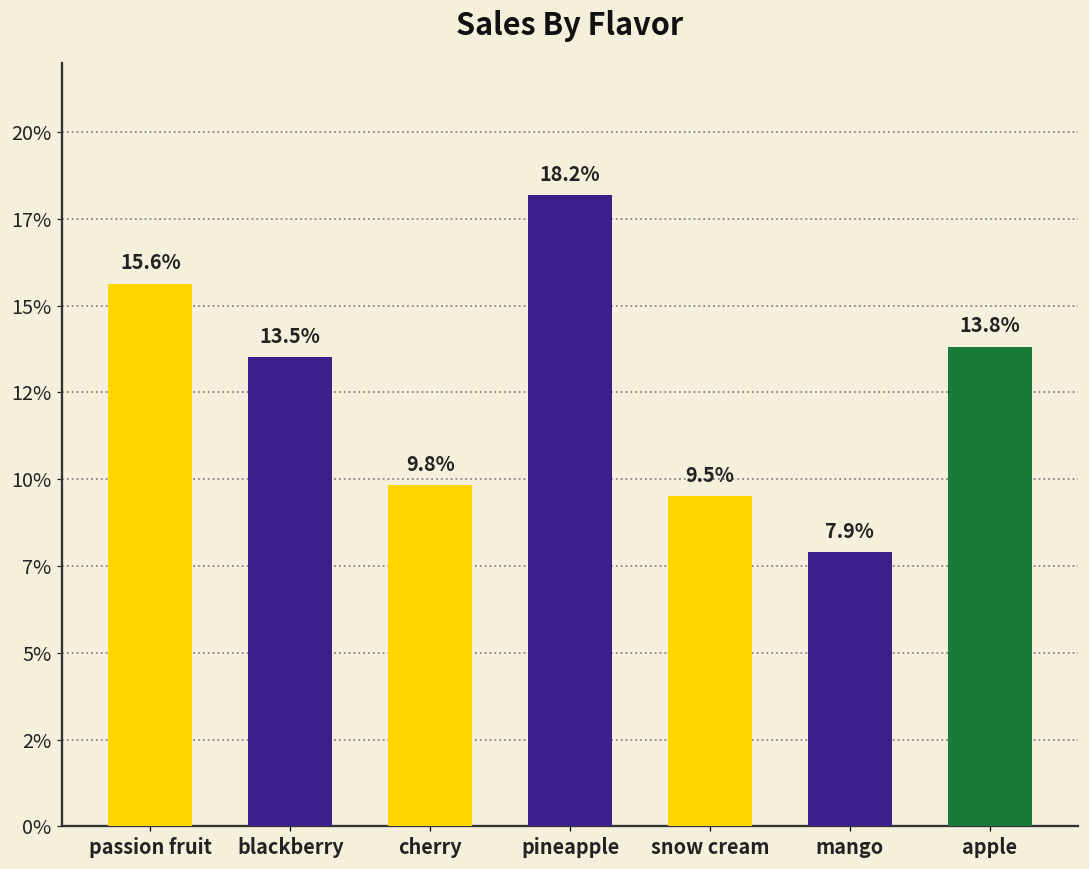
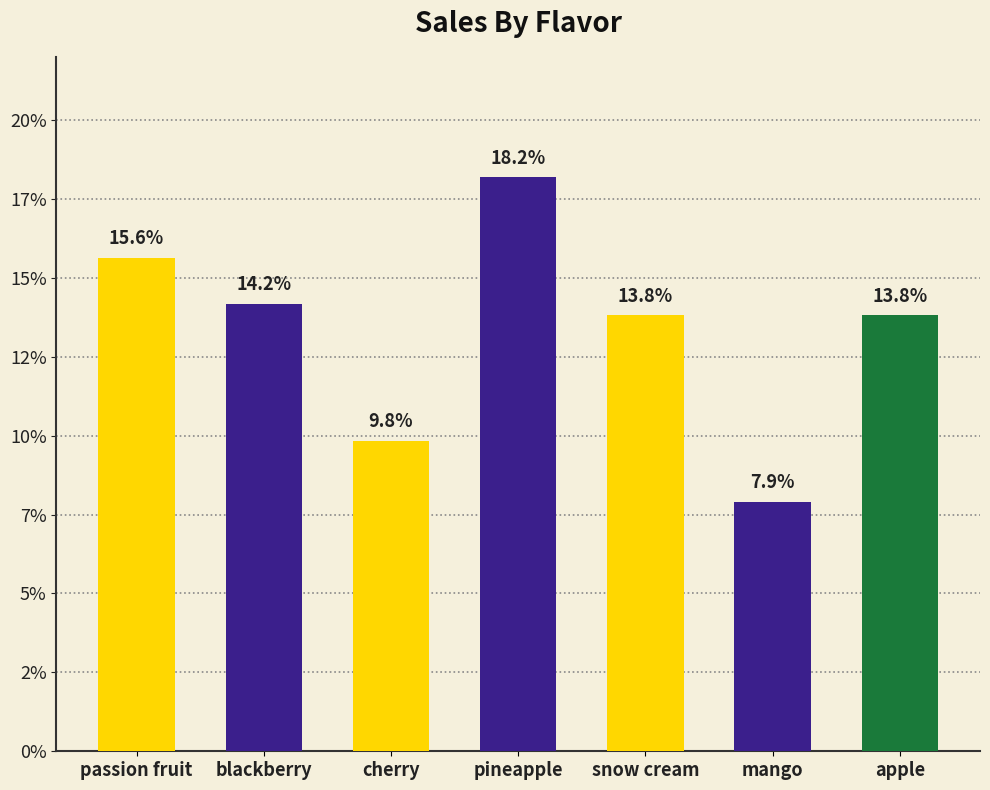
  {
    "passion fruit": "15.6%",
-   "blackberry": "13.5%",
+   "blackberry": "14.2%",
    "cherry": "9.8%",
    "pineapple": "18.2%",
-   "snow cream": "9.5%",
+   "snow cream": "13.8%",
    "mango": "7.9%",
    "apple": "13.8%"
  }
